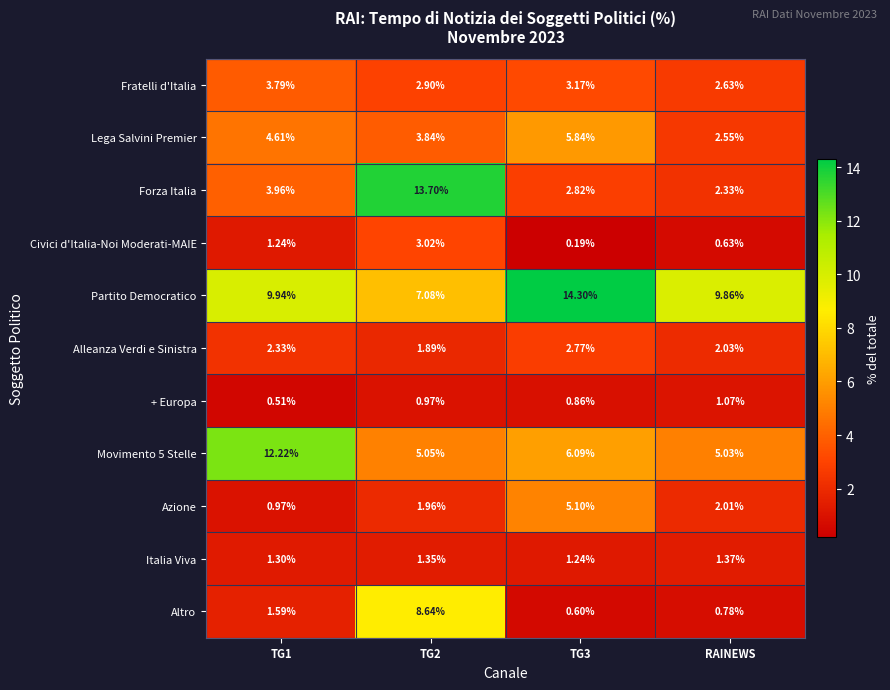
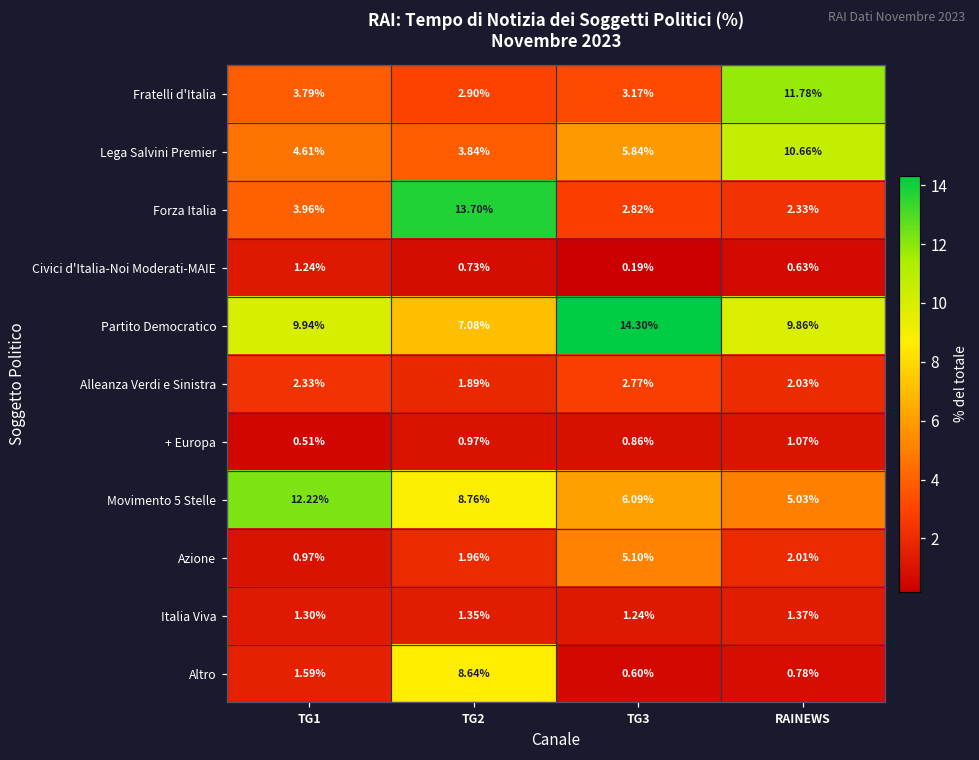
  {
    "Fratelli d'Italia": {
      "TG1": "3.79%",
      "TG2": "2.90%",
      "TG3": "3.17%",
-     "RAINEWS": "2.63%"
+     "RAINEWS": "11.78%"
    },
    "Lega Salvini Premier": {
      "TG1": "4.61%",
      "TG2": "3.84%",
      "TG3": "5.84%",
-     "RAINEWS": "2.55%"
+     "RAINEWS": "10.66%"
    },
    "Forza Italia": {
      "TG1": "3.96%",
      "TG2": "13.70%",
      "TG3": "2.82%",
      "RAINEWS": "2.33%"
    },
    "Civici d'Italia-Noi Moderati-MAIE": {
      "TG1": "1.24%",
-     "TG2": "3.02%",
+     "TG2": "0.73%",
      "TG3": "0.19%",
      "RAINEWS": "0.63%"
    },
    "Partito Democratico": {
      "TG1": "9.94%",
      "TG2": "7.08%",
      "TG3": "14.30%",
      "RAINEWS": "9.86%"
    },
    "Alleanza Verdi e Sinistra": {
      "TG1": "2.33%",
      "TG2": "1.89%",
      "TG3": "2.77%",
      "RAINEWS": "2.03%"
    },
    "+ Europa": {
      "TG1": "0.51%",
      "TG2": "0.97%",
      "TG3": "0.86%",
      "RAINEWS": "1.07%"
    },
    "Movimento 5 Stelle": {
      "TG1": "12.22%",
-     "TG2": "5.05%",
+     "TG2": "8.76%",
      "TG3": "6.09%",
      "RAINEWS": "5.03%"
    },
    "Azione": {
      "TG1": "0.97%",
      "TG2": "1.96%",
      "TG3": "5.10%",
      "RAINEWS": "2.01%"
    },
    "Italia Viva": {
      "TG1": "1.30%",
      "TG2": "1.35%",
      "TG3": "1.24%",
      "RAINEWS": "1.37%"
    },
    "Altro": {
      "TG1": "1.59%",
      "TG2": "8.64%",
      "TG3": "0.60%",
      "RAINEWS": "0.78%"
    }
  }
